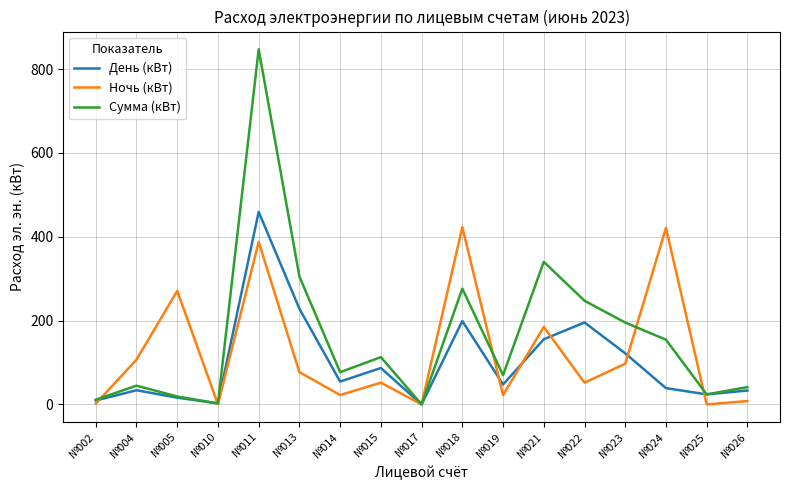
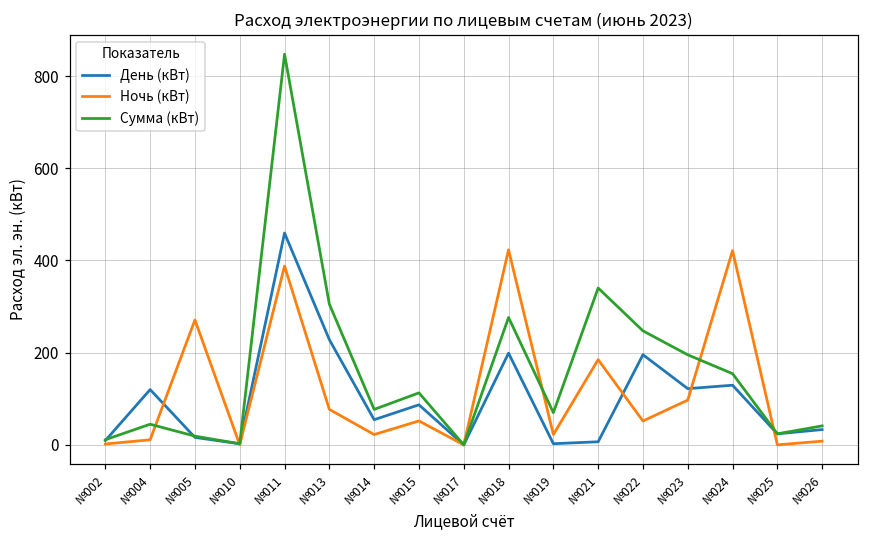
  {
    "День (кВт)": {
-     "№004": 30,
+     "№004": 120,
      "№011": 460,
      "№013": 230,
      "№014": 50,
      "№015": 90,
      "№018": 200,
-     "№019": 50,
-     "№021": 160,
+     "№019": 0,
+     "№021": 10,
      "№022": 200,
      "№023": 120,
-     "№024": 40,
+     "№024": 130,
      "№026": 30
    },
    "Ночь (кВт)": {
      "№002": 0,
-     "№004": 110,
+     "№004": 10,
      "№005": 270,
      "№011": 390,
      "№013": 80,
      "№014": 20,
      "№015": 50,
      "№018": 420,
      "№019": 20,
      "№021": 180,
      "№022": 50,
      "№023": 100,
      "№024": 420,
      "№025": 0,
      "№026": 10
    },
    "Сумма (кВт)": {
      "№004": 40,
      "№011": 850,
      "№013": 310,
      "№014": 80,
      "№015": 110,
      "№018": 280,
      "№019": 70,
      "№021": 340,
      "№022": 250,
      "№023": 200,
      "№024": 150,
      "№026": 40
    }
  }
